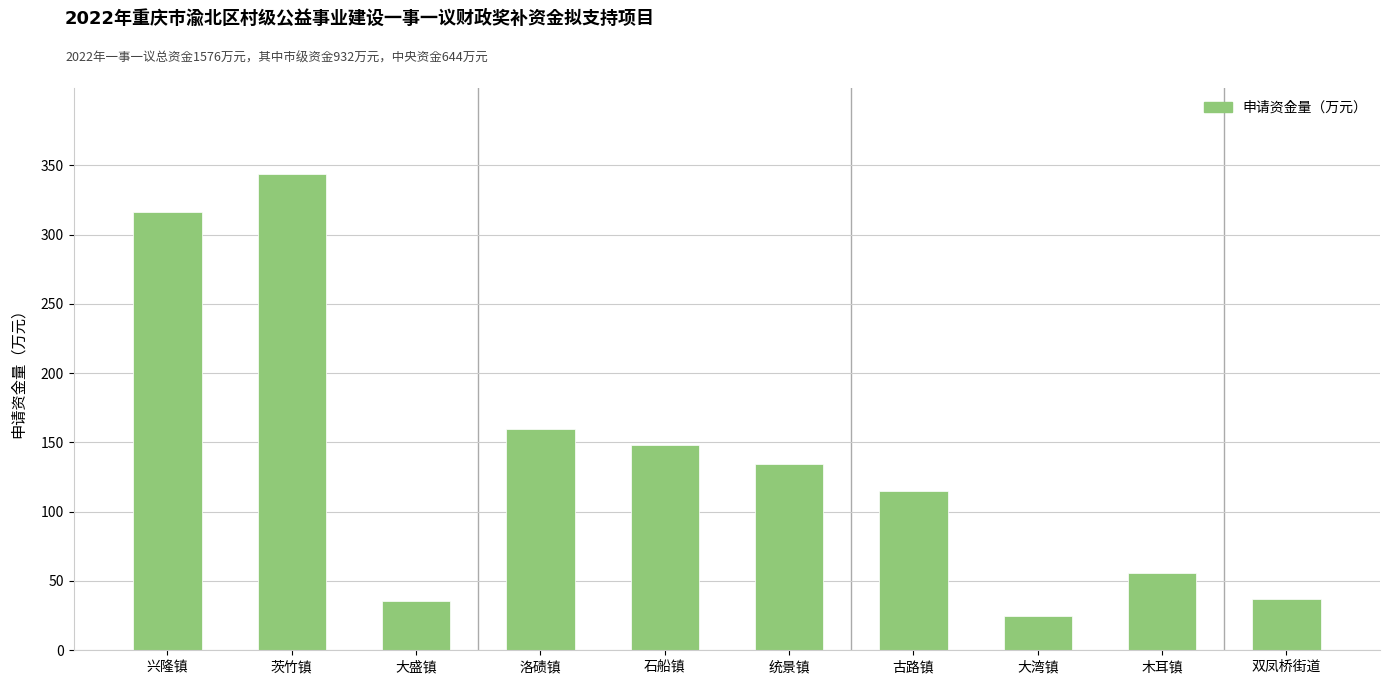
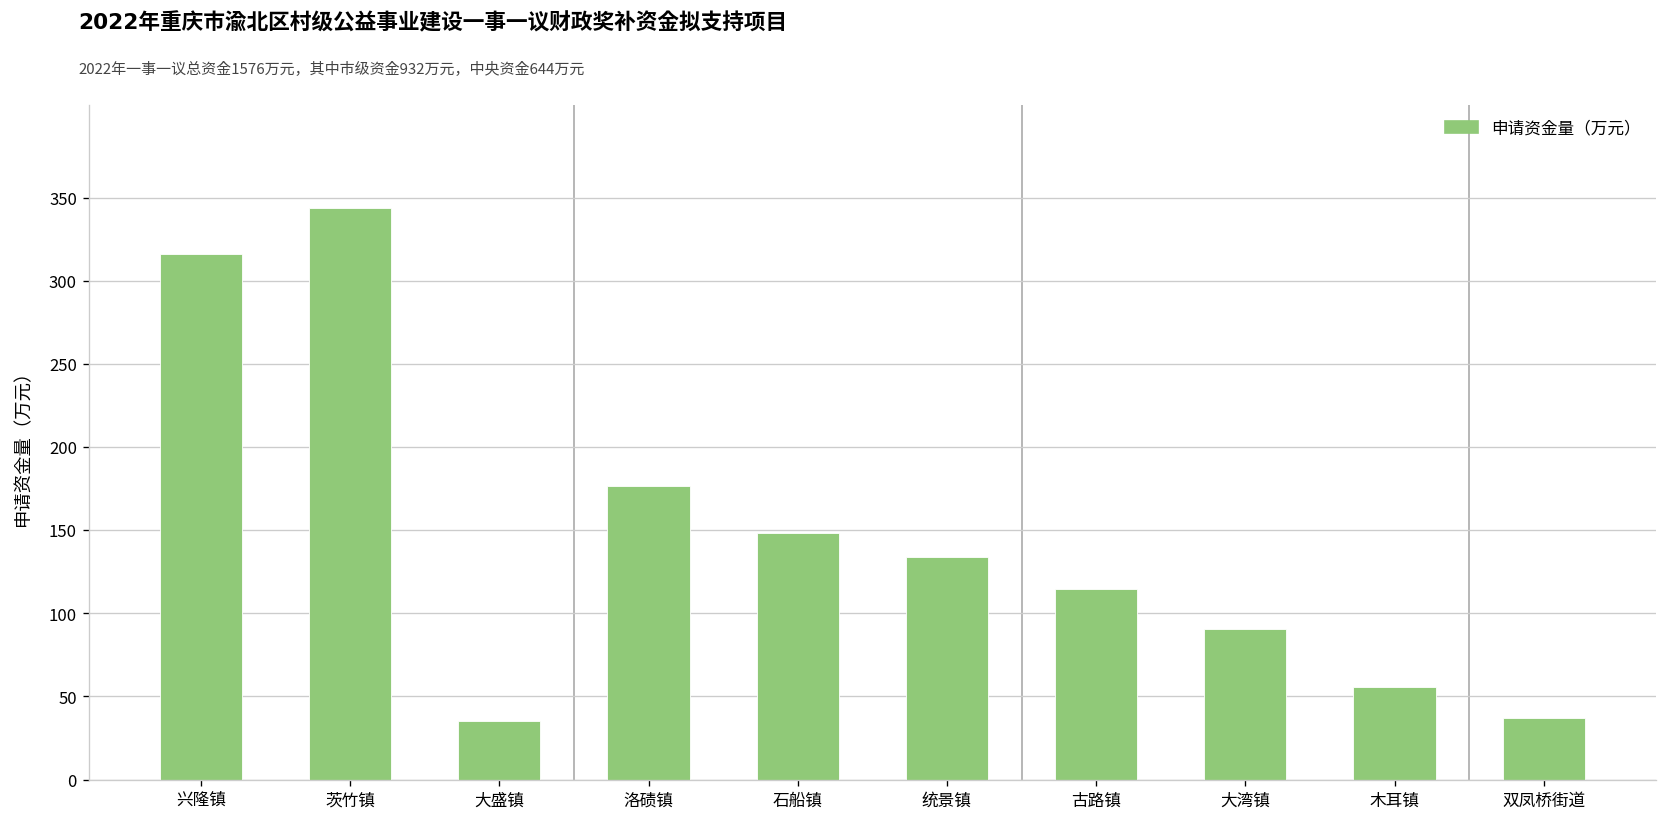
  {
    "兴隆镇": 316,
    "茨竹镇": 344,
    "大盛镇": 35,
-   "洛碛镇": 160,
+   "洛碛镇": 176,
    "石船镇": 148,
    "统景镇": 134,
    "古路镇": 115,
-   "大湾镇": 25,
+   "大湾镇": 90,
    "木耳镇": 56,
    "双凤桥街道": 37
  }
